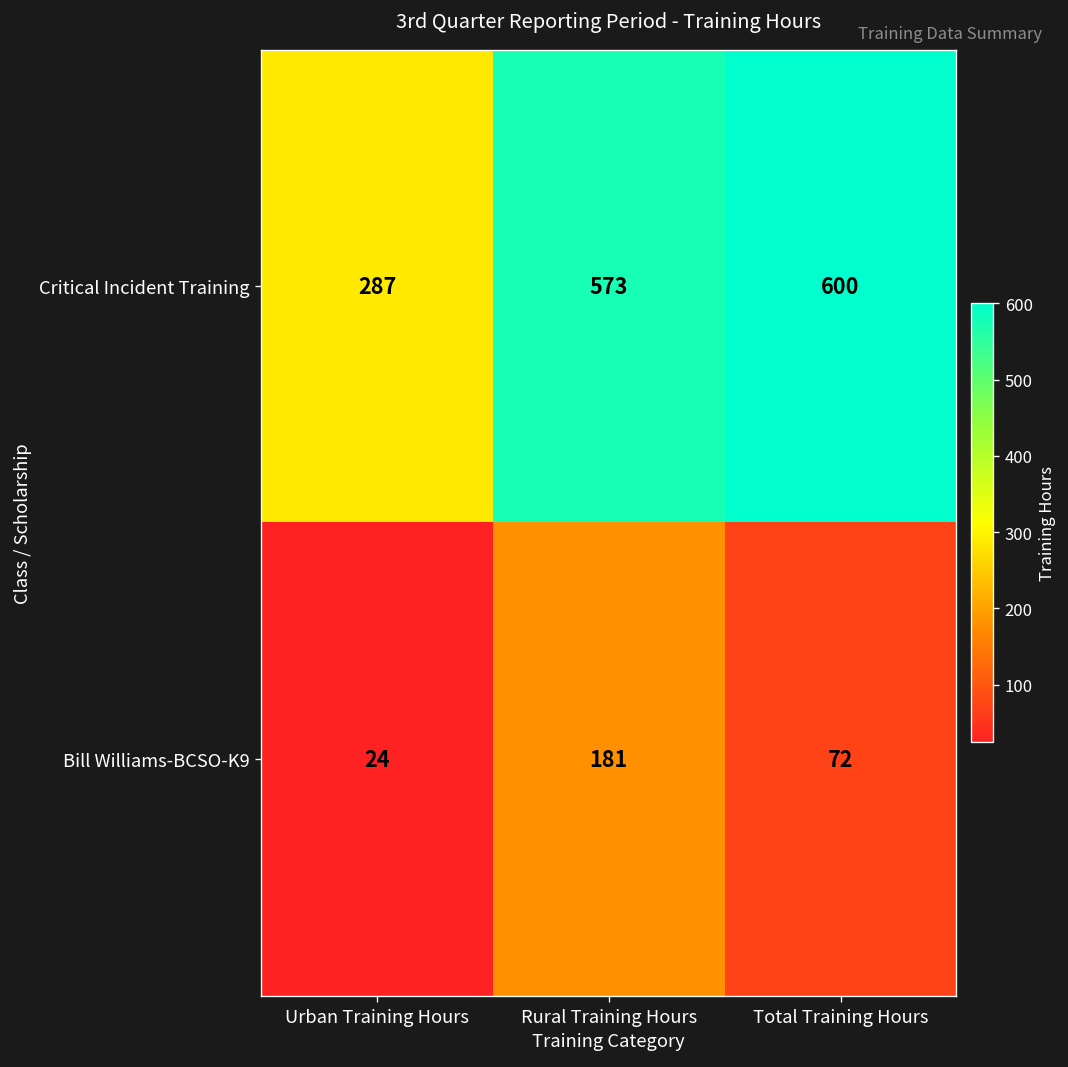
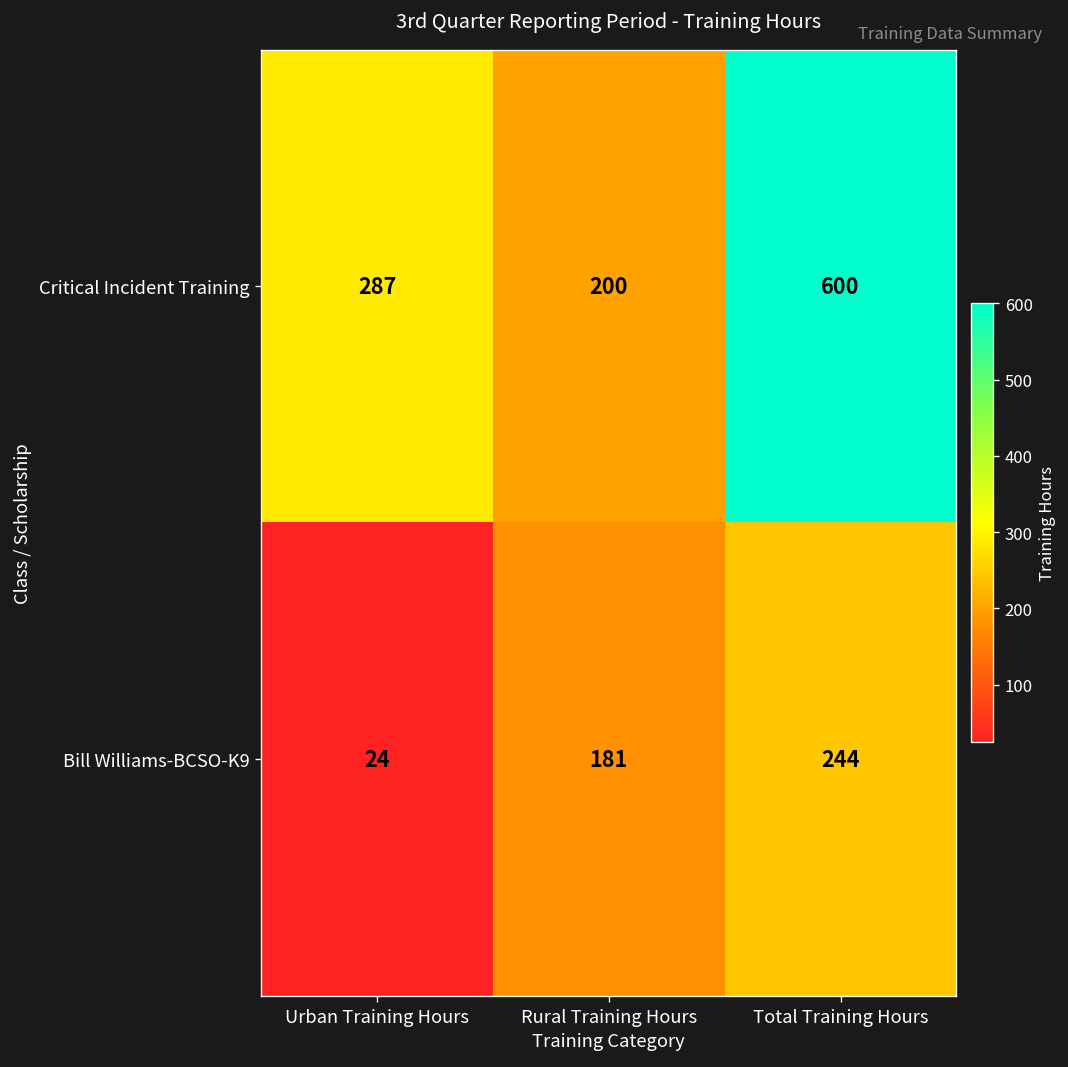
  {
    "Critical Incident Training": {
      "Urban Training Hours": 287,
-     "Rural Training Hours": 573,
+     "Rural Training Hours": 200,
      "Total Training Hours": 600
    },
    "Bill Williams-BCSO-K9": {
      "Urban Training Hours": 24,
      "Rural Training Hours": 181,
-     "Total Training Hours": 72
+     "Total Training Hours": 244
    }
  }
